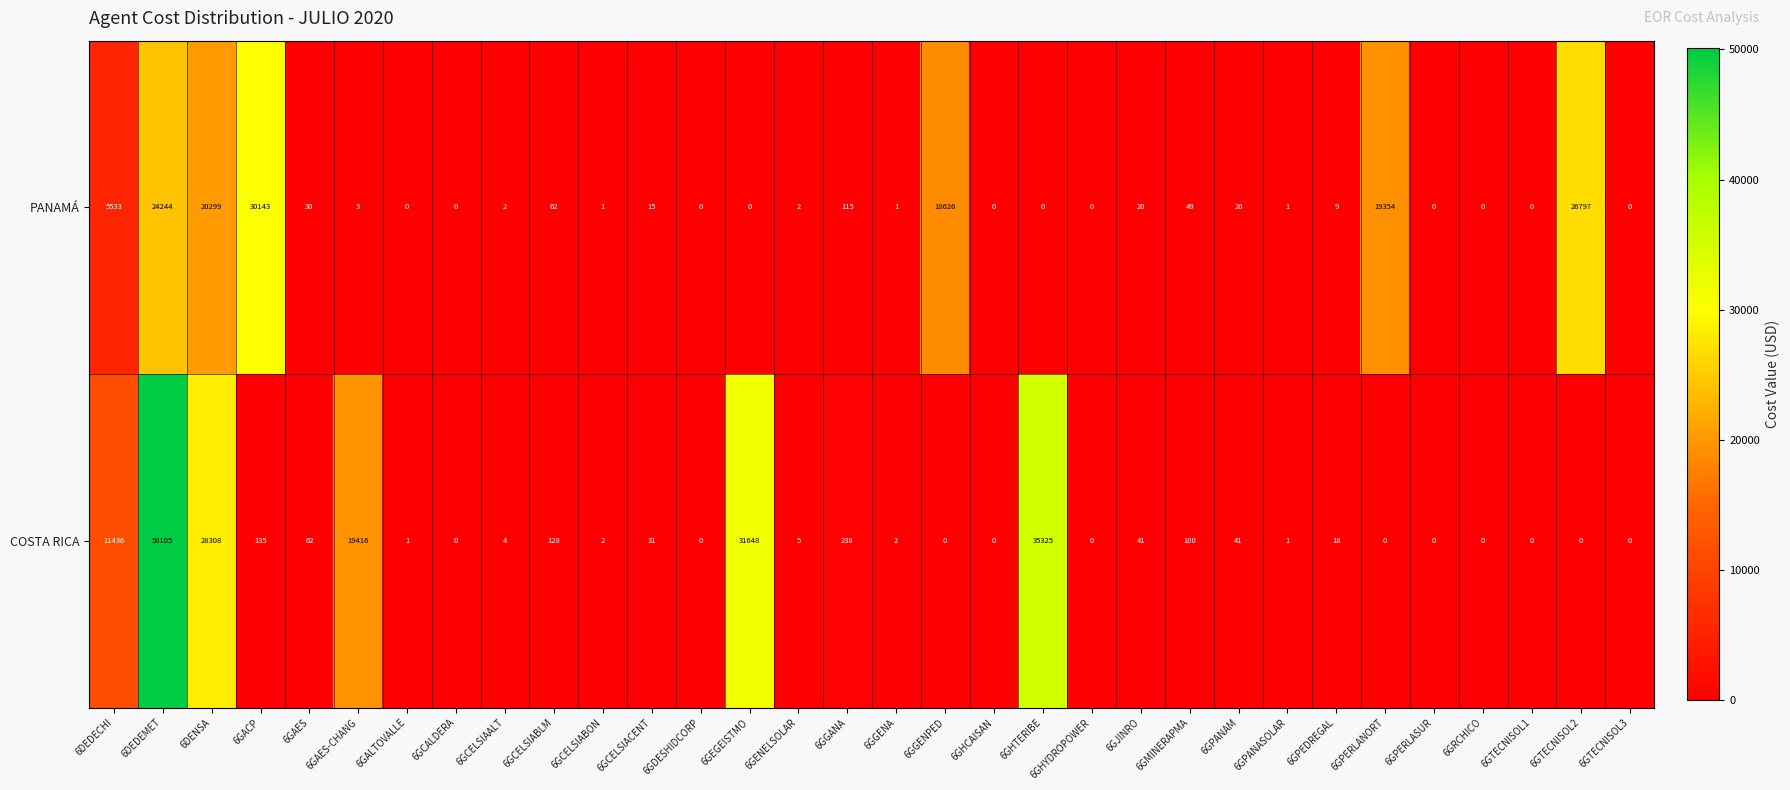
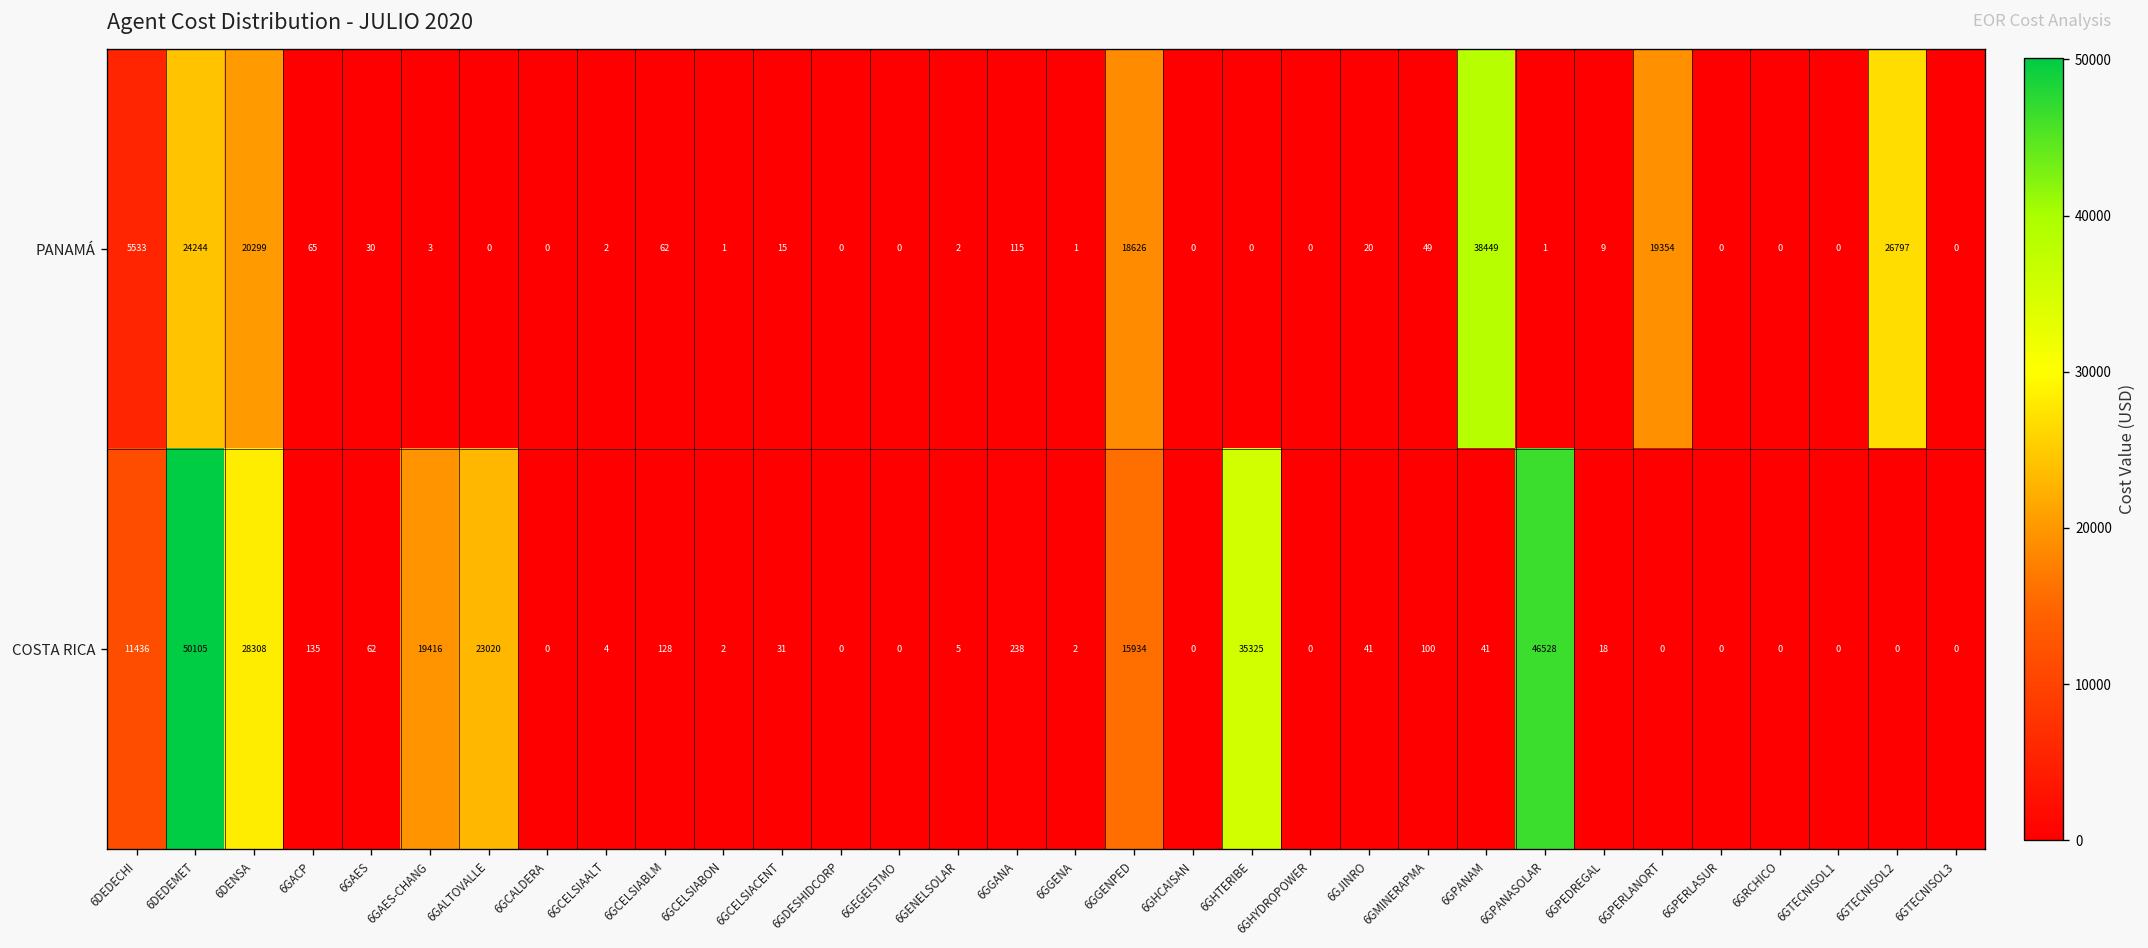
  {
    "PANAMÁ": {
      "6DEDECHI": 5533,
      "6DEDEMET": 24244,
      "6DENSA": 20299,
-     "6GACP": 30143,
+     "6GACP": 65,
      "6GAES": 30,
      "6GAES-CHANG": 3,
      "6GALTOVALLE": 0,
      "6GCALDERA": 0,
      "6GCELSIAALT": 2,
      "6GCELSIABLM": 62,
      "6GCELSIABON": 1,
      "6GCELSIACENT": 15,
      "6GDESHIDCORP": 0,
      "6GEGEISTMO": 0,
      "6GENELSOLAR": 2,
      "6GGANA": 115,
      "6GGENA": 1,
      "6GGENPED": 18626,
      "6GHCAISAN": 0,
      "6GHTERIBE": 0,
      "6GHYDROPOWER": 0,
      "6GJINRO": 20,
      "6GMINERAPMA": 49,
-     "6GPANAM": 20,
+     "6GPANAM": 38449,
      "6GPANASOLAR": 1,
      "6GPEDREGAL": 9,
      "6GPERLANORT": 19354,
      "6GPERLASUR": 0,
      "6GRCHICO": 0,
      "6GTECNISOL1": 0,
      "6GTECNISOL2": 26797,
      "6GTECNISOL3": 0
    },
    "COSTA RICA": {
      "6DEDECHI": 11436,
      "6DEDEMET": 50105,
      "6DENSA": 28308,
      "6GACP": 135,
      "6GAES": 62,
      "6GAES-CHANG": 19416,
-     "6GALTOVALLE": 1,
+     "6GALTOVALLE": 23020,
      "6GCALDERA": 0,
      "6GCELSIAALT": 4,
      "6GCELSIABLM": 128,
      "6GCELSIABON": 2,
      "6GCELSIACENT": 31,
      "6GDESHIDCORP": 0,
-     "6GEGEISTMO": 31648,
+     "6GEGEISTMO": 0,
      "6GENELSOLAR": 5,
      "6GGANA": 238,
      "6GGENA": 2,
-     "6GGENPED": 0,
+     "6GGENPED": 15934,
      "6GHCAISAN": 0,
      "6GHTERIBE": 35325,
      "6GHYDROPOWER": 0,
      "6GJINRO": 41,
      "6GMINERAPMA": 100,
      "6GPANAM": 41,
-     "6GPANASOLAR": 1,
+     "6GPANASOLAR": 46528,
      "6GPEDREGAL": 18,
      "6GPERLANORT": 0,
      "6GPERLASUR": 0,
      "6GRCHICO": 0,
      "6GTECNISOL1": 0,
      "6GTECNISOL2": 0,
      "6GTECNISOL3": 0
    }
  }
